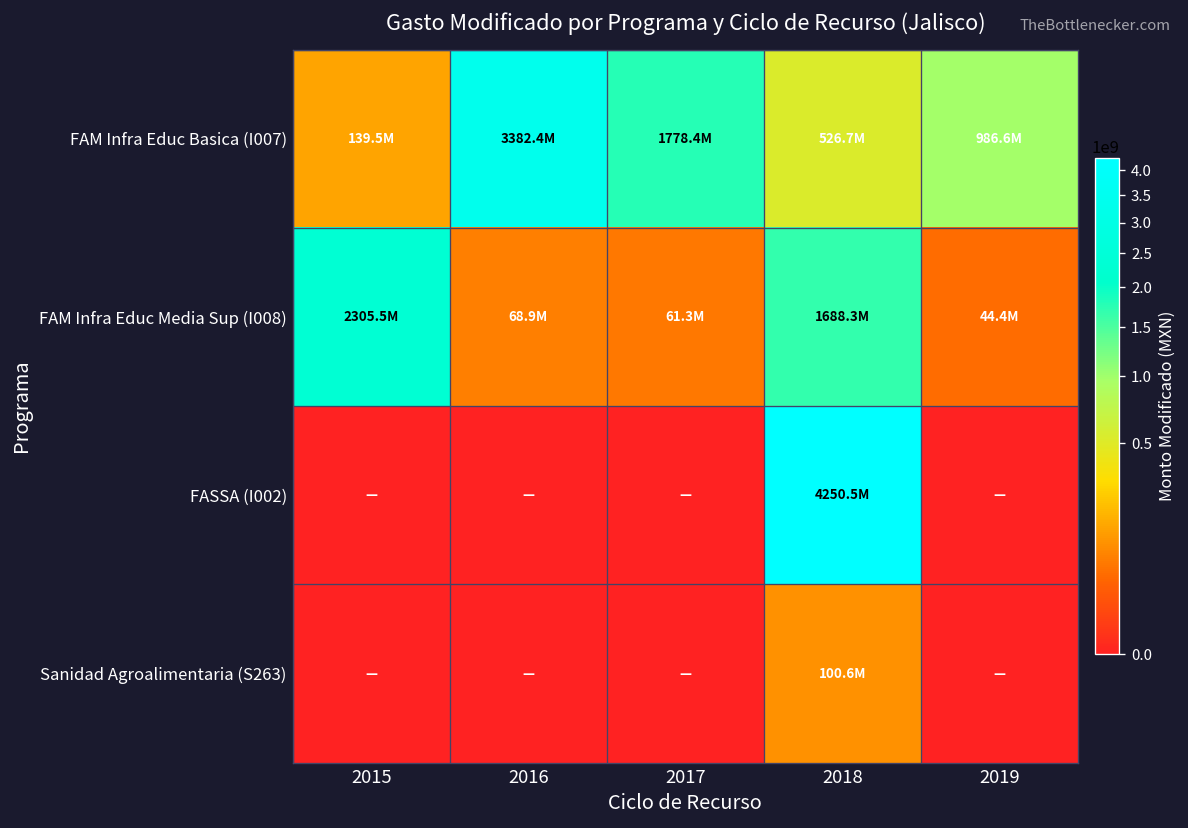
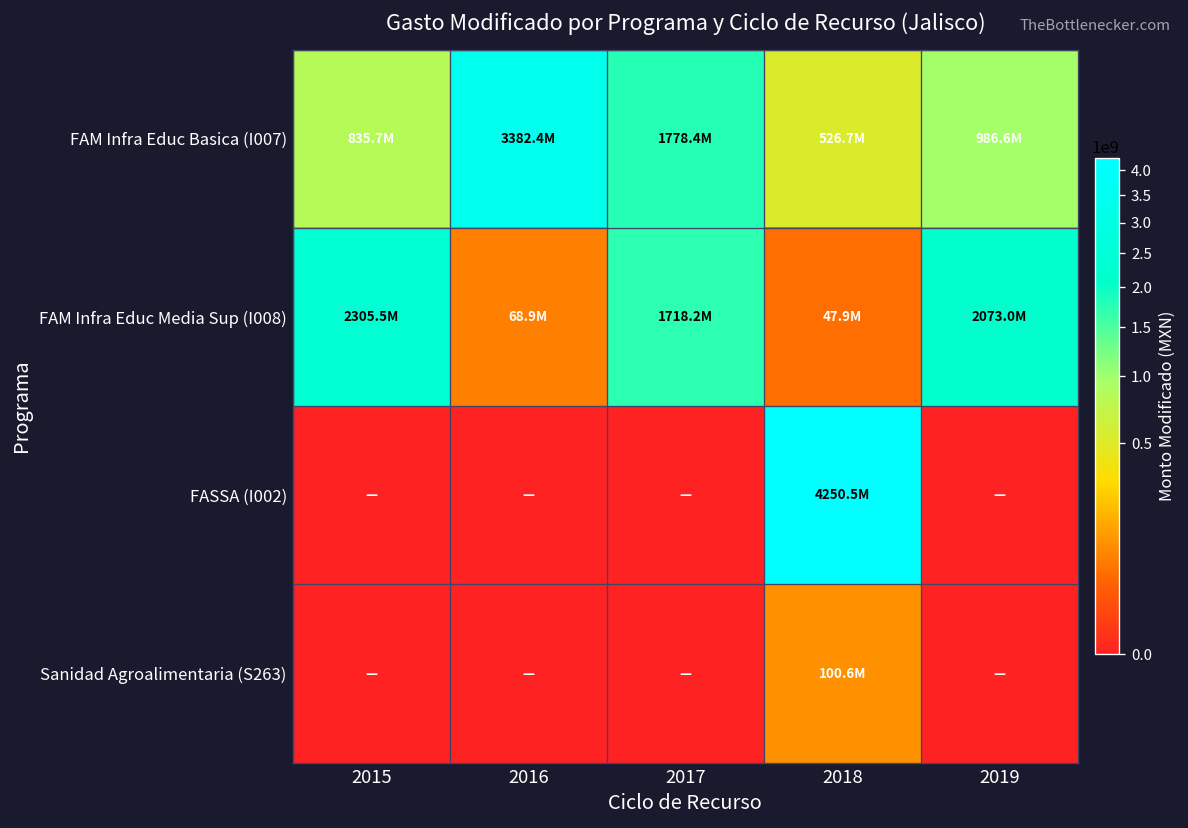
  {
    "FAM Infra Educ Basica (I007)": {
-     "2015": "139.5M",
+     "2015": "835.7M",
      "2016": "3382.4M",
      "2017": "1778.4M",
      "2018": "526.7M",
      "2019": "986.6M"
    },
    "FAM Infra Educ Media Sup (I008)": {
      "2015": "2305.5M",
      "2016": "68.9M",
-     "2017": "61.3M",
-     "2018": "1688.3M",
-     "2019": "44.4M"
+     "2017": "1718.2M",
+     "2018": "47.9M",
+     "2019": "2073.0M"
    },
    "FASSA (I002)": {
      "2018": "4250.5M"
    },
    "Sanidad Agroalimentaria (S263)": {
      "2018": "100.6M"
    }
  }
